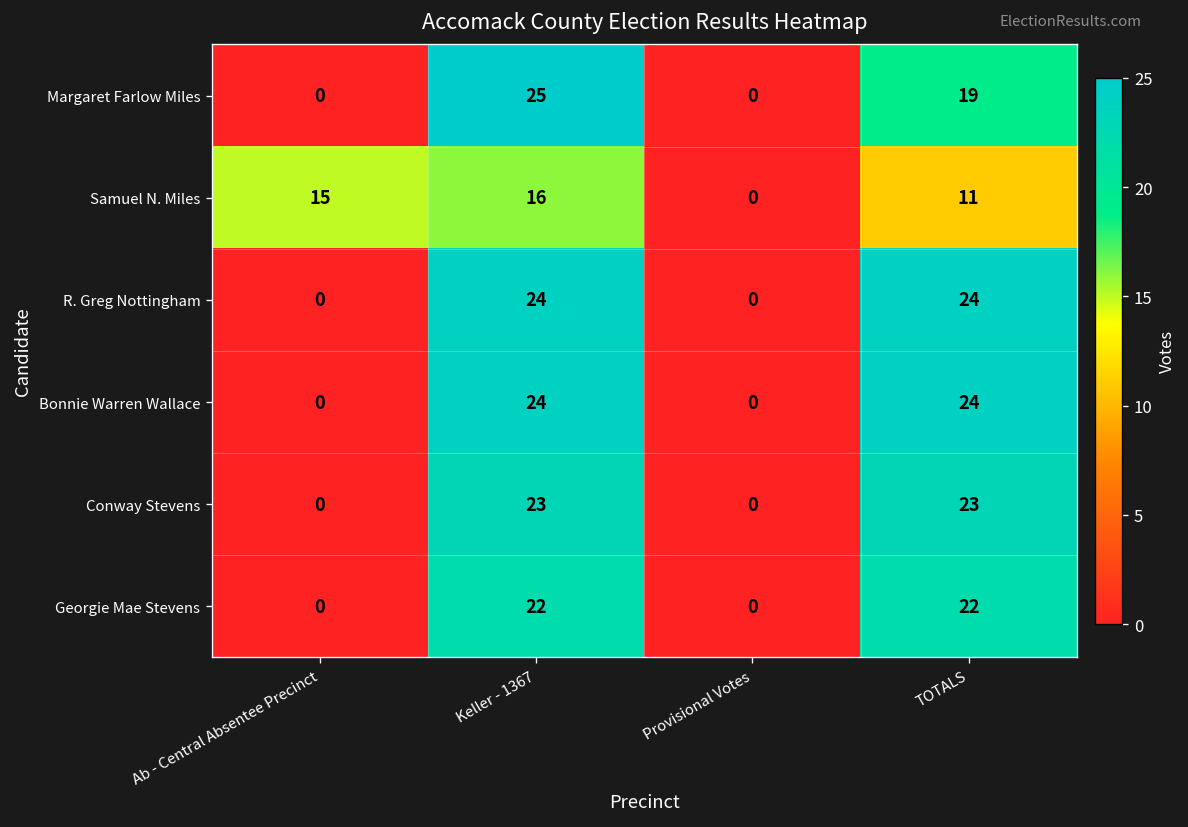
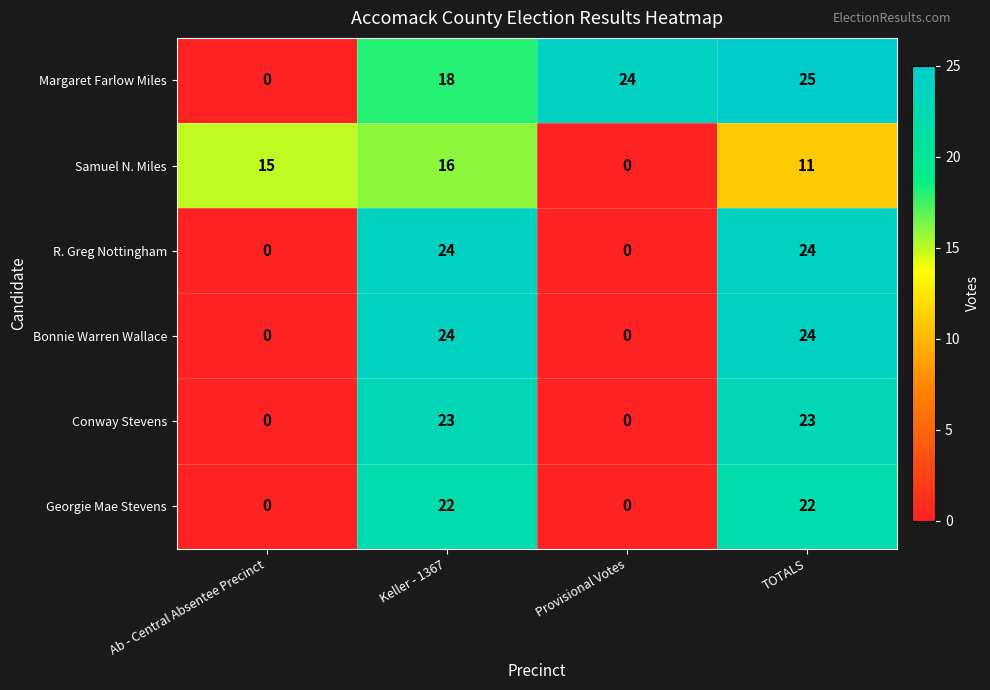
  {
    "Margaret Farlow Miles": {
      "Ab - Central Absentee Precinct": 0,
-     "Keller - 1367": 25,
-     "Provisional Votes": 0,
-     "TOTALS": 19
+     "Keller - 1367": 18,
+     "Provisional Votes": 24,
+     "TOTALS": 25
    },
    "Samuel N. Miles": {
      "Ab - Central Absentee Precinct": 15,
      "Keller - 1367": 16,
      "Provisional Votes": 0,
      "TOTALS": 11
    },
    "R. Greg Nottingham": {
      "Ab - Central Absentee Precinct": 0,
      "Keller - 1367": 24,
      "Provisional Votes": 0,
      "TOTALS": 24
    },
    "Bonnie Warren Wallace": {
      "Ab - Central Absentee Precinct": 0,
      "Keller - 1367": 24,
      "Provisional Votes": 0,
      "TOTALS": 24
    },
    "Conway Stevens": {
      "Ab - Central Absentee Precinct": 0,
      "Keller - 1367": 23,
      "Provisional Votes": 0,
      "TOTALS": 23
    },
    "Georgie Mae Stevens": {
      "Ab - Central Absentee Precinct": 0,
      "Keller - 1367": 22,
      "Provisional Votes": 0,
      "TOTALS": 22
    }
  }
